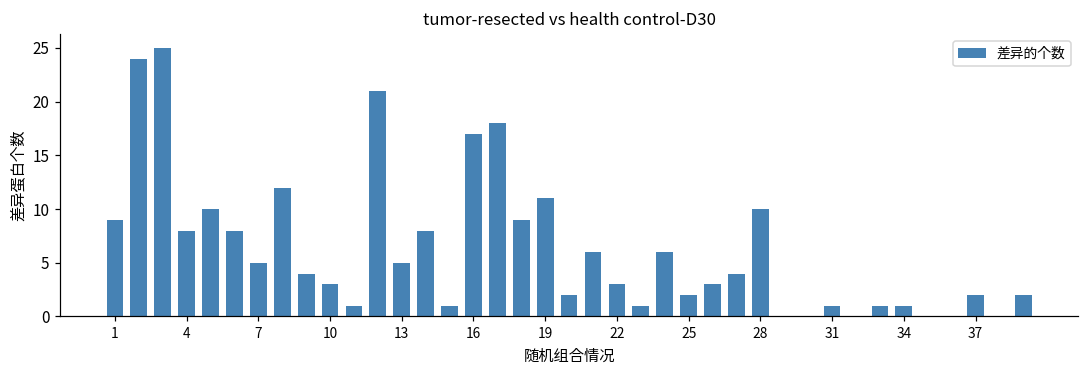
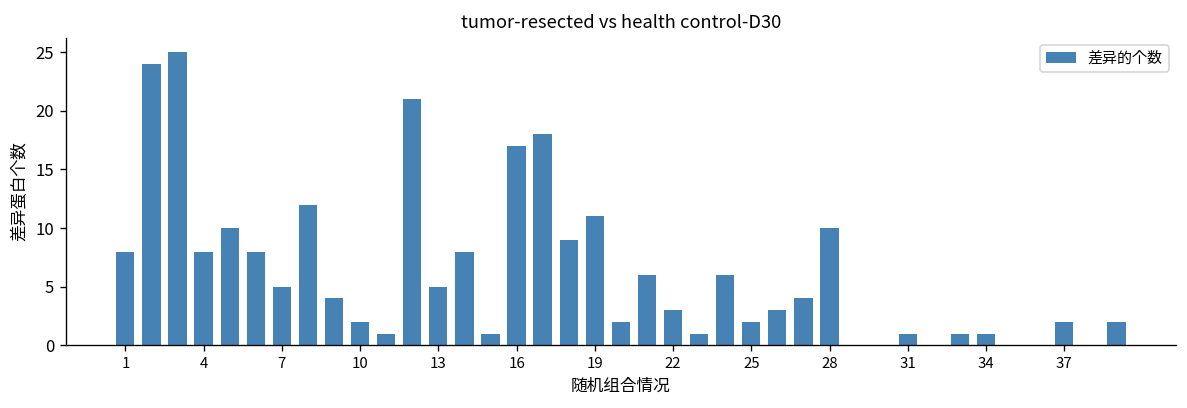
  {
-   "1": 9,
+   "1": 8,
    "4": 8,
    "7": 5,
-   "10": 3,
+   "10": 2,
    "13": 5,
    "16": 17,
    "19": 11,
    "22": 3,
    "25": 2,
    "28": 10,
    "31": 1,
    "34": 1,
    "37": 2
  }
